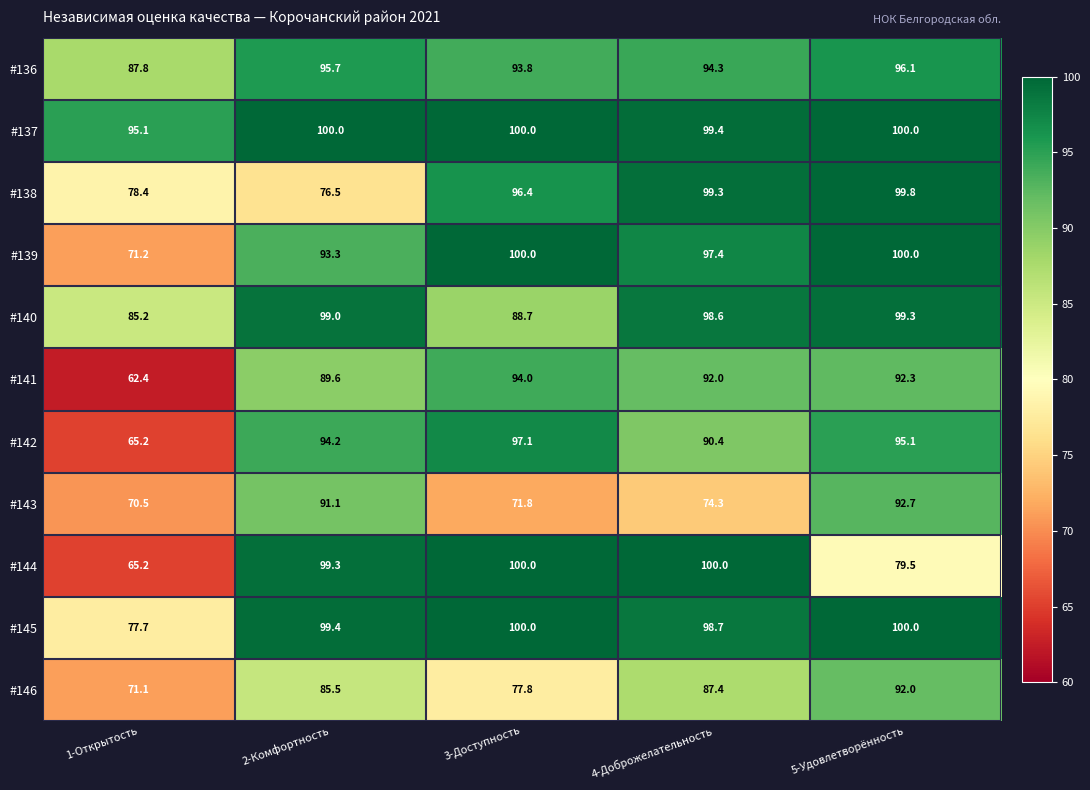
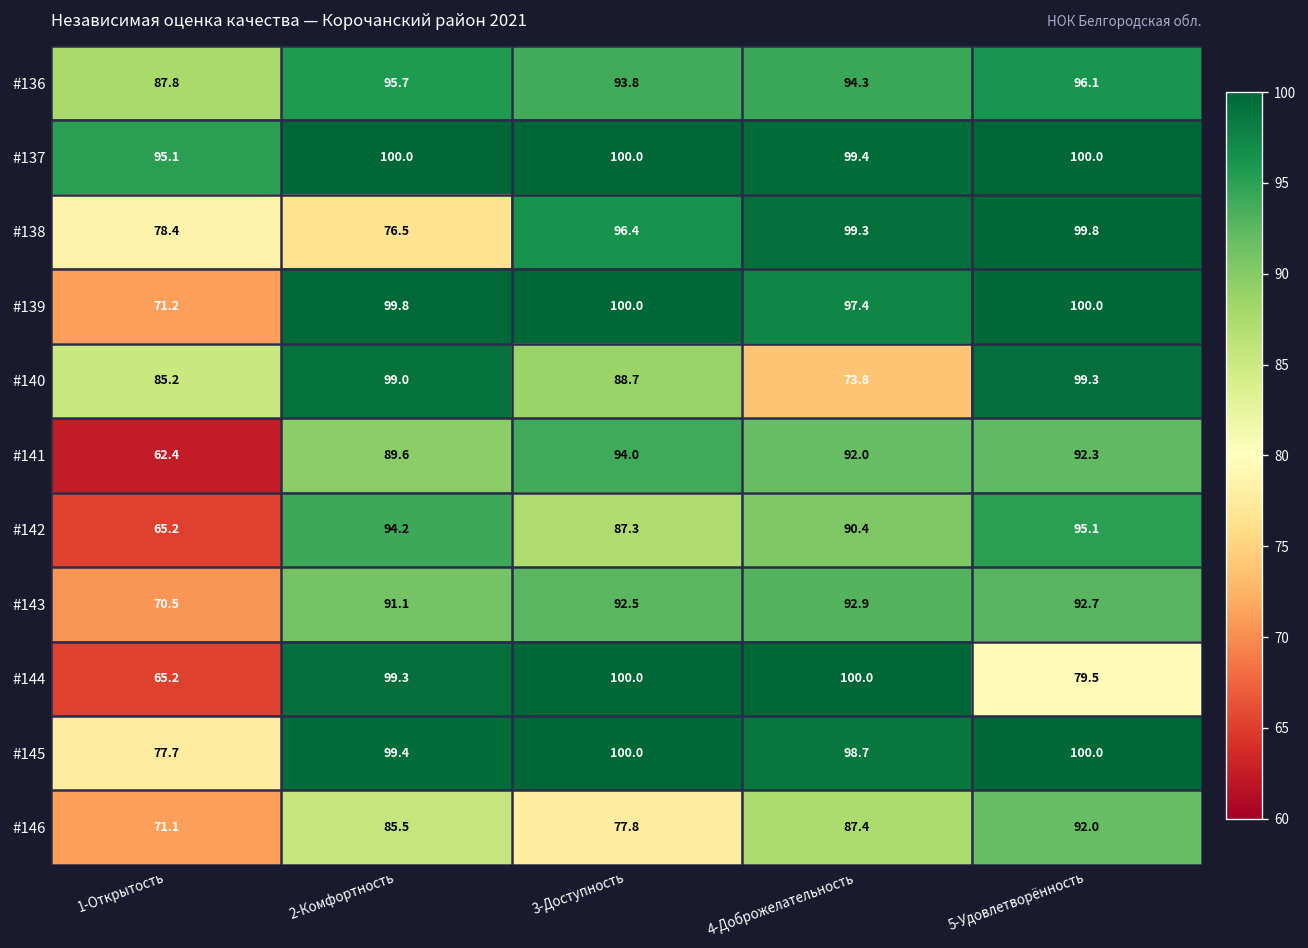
  {
    "#136": {
      "1-Открытость": 87.8,
      "2-Комфортность": 95.7,
      "3-Доступность": 93.8,
      "4-Доброжелательность": 94.3,
      "5-Удовлетворённость": 96.1
    },
    "#137": {
      "1-Открытость": 95.1,
      "2-Комфортность": 100.0,
      "3-Доступность": 100.0,
      "4-Доброжелательность": 99.4,
      "5-Удовлетворённость": 100.0
    },
    "#138": {
      "1-Открытость": 78.4,
      "2-Комфортность": 76.5,
      "3-Доступность": 96.4,
      "4-Доброжелательность": 99.3,
      "5-Удовлетворённость": 99.8
    },
    "#139": {
      "1-Открытость": 71.2,
-     "2-Комфортность": 93.3,
+     "2-Комфортность": 99.8,
      "3-Доступность": 100.0,
      "4-Доброжелательность": 97.4,
      "5-Удовлетворённость": 100.0
    },
    "#140": {
      "1-Открытость": 85.2,
      "2-Комфортность": 99.0,
      "3-Доступность": 88.7,
-     "4-Доброжелательность": 98.6,
+     "4-Доброжелательность": 73.8,
      "5-Удовлетворённость": 99.3
    },
    "#141": {
      "1-Открытость": 62.4,
      "2-Комфортность": 89.6,
      "3-Доступность": 94.0,
      "4-Доброжелательность": 92.0,
      "5-Удовлетворённость": 92.3
    },
    "#142": {
      "1-Открытость": 65.2,
      "2-Комфортность": 94.2,
-     "3-Доступность": 97.1,
+     "3-Доступность": 87.3,
      "4-Доброжелательность": 90.4,
      "5-Удовлетворённость": 95.1
    },
    "#143": {
      "1-Открытость": 70.5,
      "2-Комфортность": 91.1,
-     "3-Доступность": 71.8,
-     "4-Доброжелательность": 74.3,
+     "3-Доступность": 92.5,
+     "4-Доброжелательность": 92.9,
      "5-Удовлетворённость": 92.7
    },
    "#144": {
      "1-Открытость": 65.2,
      "2-Комфортность": 99.3,
      "3-Доступность": 100.0,
      "4-Доброжелательность": 100.0,
      "5-Удовлетворённость": 79.5
    },
    "#145": {
      "1-Открытость": 77.7,
      "2-Комфортность": 99.4,
      "3-Доступность": 100.0,
      "4-Доброжелательность": 98.7,
      "5-Удовлетворённость": 100.0
    },
    "#146": {
      "1-Открытость": 71.1,
      "2-Комфортность": 85.5,
      "3-Доступность": 77.8,
      "4-Доброжелательность": 87.4,
      "5-Удовлетворённость": 92.0
    }
  }
